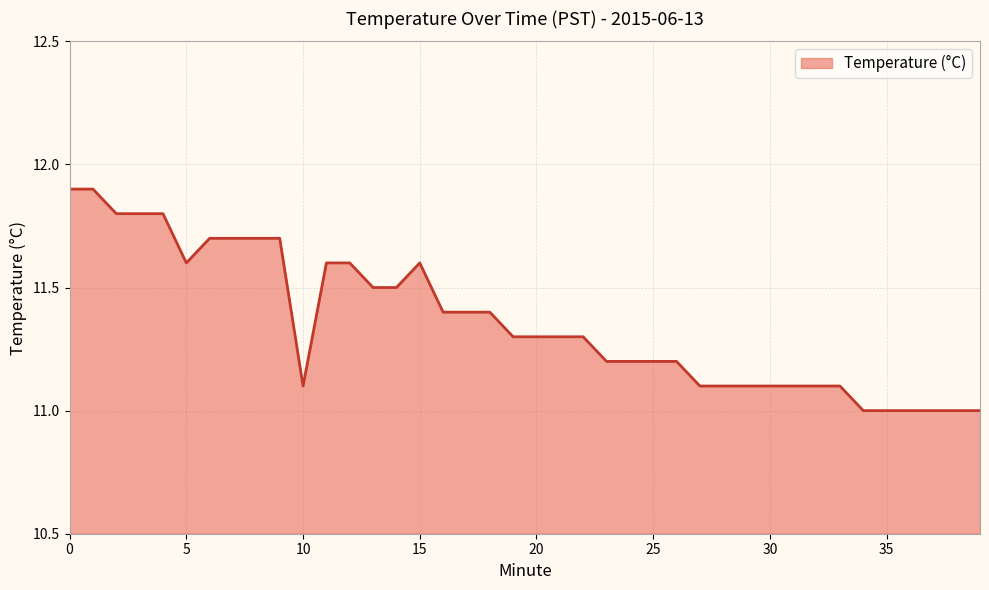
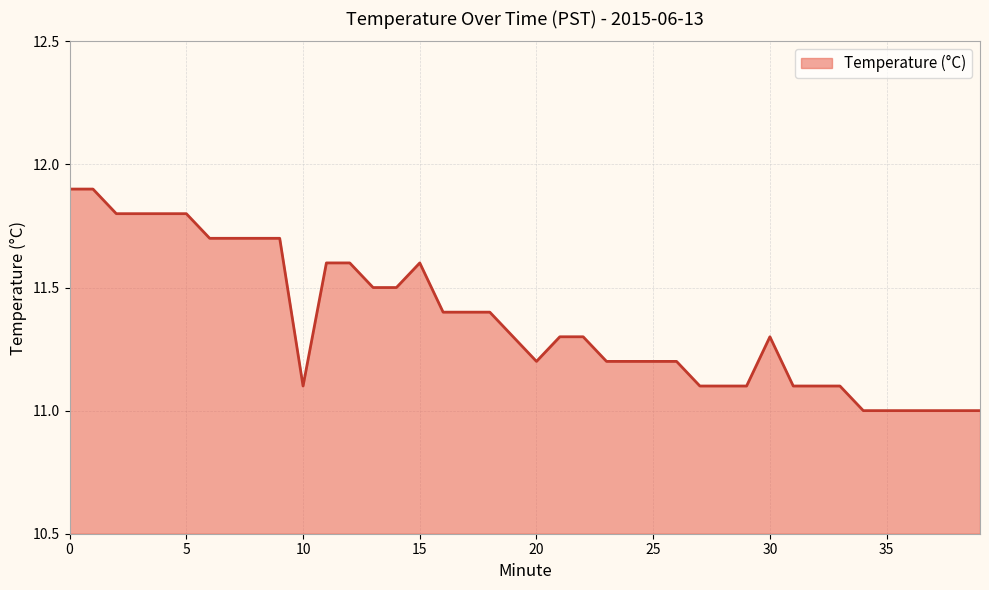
  {
    "0": 11.9,
-   "5": 11.6,
+   "5": 11.8,
    "10": 11.1,
    "15": 11.6,
-   "20": 11.3,
+   "20": 11.2,
    "25": 11.2,
-   "30": 11.1,
+   "30": 11.3,
    "35": 11.0
  }
